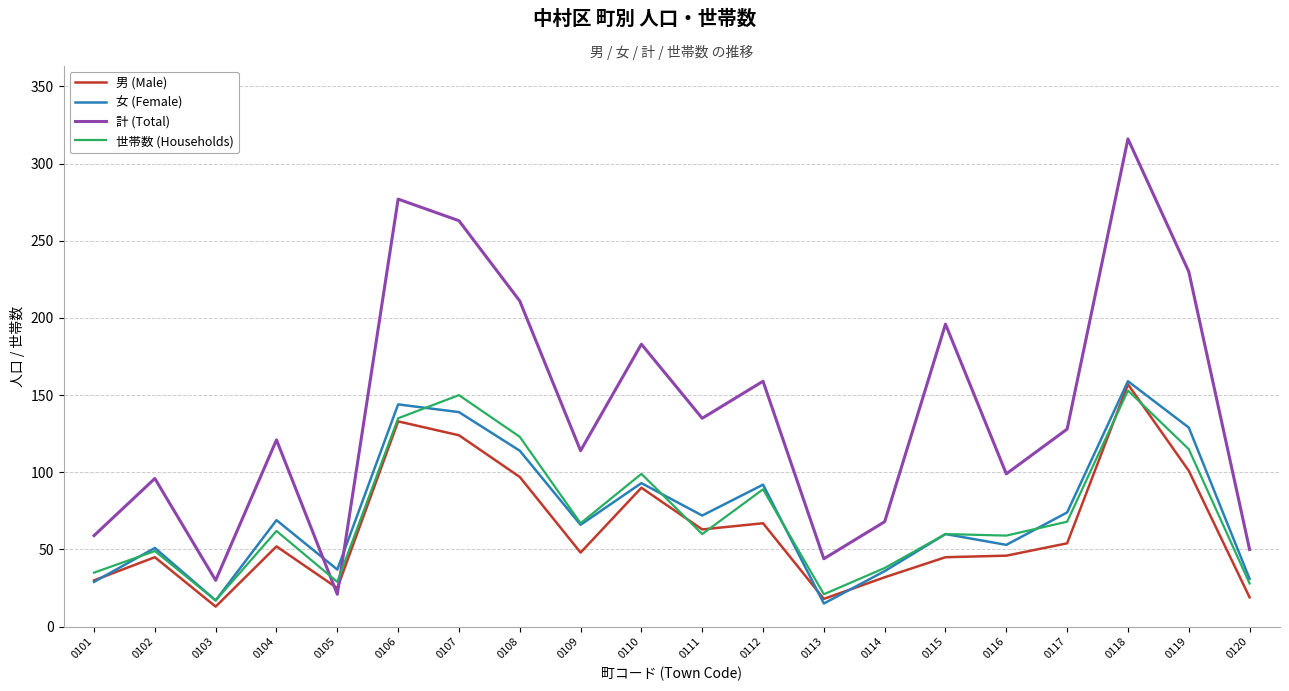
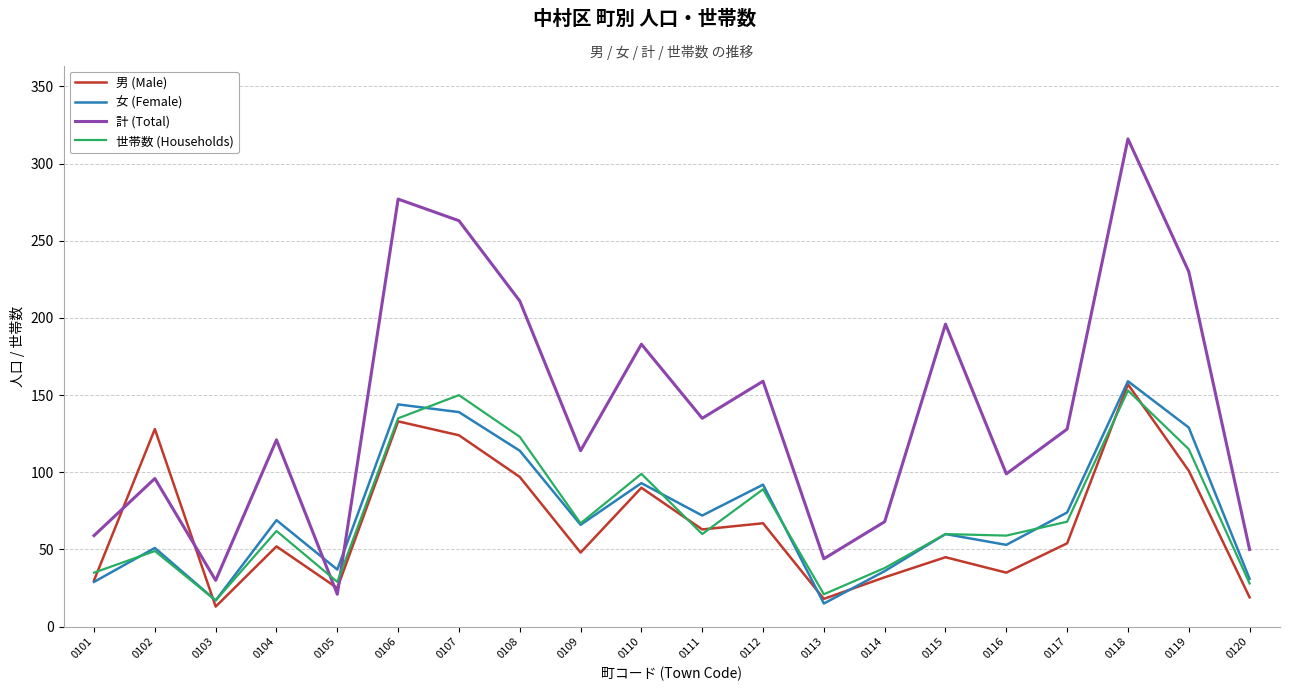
  {
    "男 (Male)": {
-     "0102": 45,
+     "0102": 128,
      "0103": 13,
      "0104": 52,
      "0105": 25,
      "0106": 133,
      "0107": 124,
      "0108": 97,
      "0109": 48,
      "0110": 90,
      "0111": 63,
      "0112": 67,
      "0113": 18,
      "0114": 32,
      "0115": 45,
-     "0116": 46,
+     "0116": 35,
      "0117": 54,
      "0118": 157,
      "0119": 101,
      "0120": 19
    },
    "女 (Female)": {
      "0102": 51,
      "0104": 69,
      "0105": 37,
      "0106": 144,
      "0107": 139,
      "0108": 114,
      "0110": 93,
      "0111": 72,
      "0112": 92,
      "0113": 15,
      "0114": 36,
      "0116": 53,
      "0117": 74,
      "0118": 159,
      "0119": 129,
      "0120": 31
    },
    "計 (Total)": {
      "0101": 59,
      "0102": 96,
      "0103": 30,
      "0104": 121,
      "0105": 21,
      "0106": 277,
      "0107": 263,
      "0108": 211,
      "0109": 114,
      "0110": 183,
      "0111": 135,
      "0112": 159,
      "0113": 44,
      "0114": 68,
      "0115": 196,
      "0116": 99,
      "0117": 128,
      "0118": 316,
      "0119": 230,
      "0120": 50
    },
    "世帯数 (Households)": {
      "0101": 35,
      "0102": 49,
      "0104": 62,
      "0105": 29,
      "0106": 135,
      "0107": 150,
      "0108": 123,
      "0110": 99,
      "0111": 60,
      "0112": 89,
      "0113": 21,
      "0114": 38,
      "0116": 59,
      "0117": 68,
      "0118": 153,
      "0119": 115,
      "0120": 28
    }
  }
